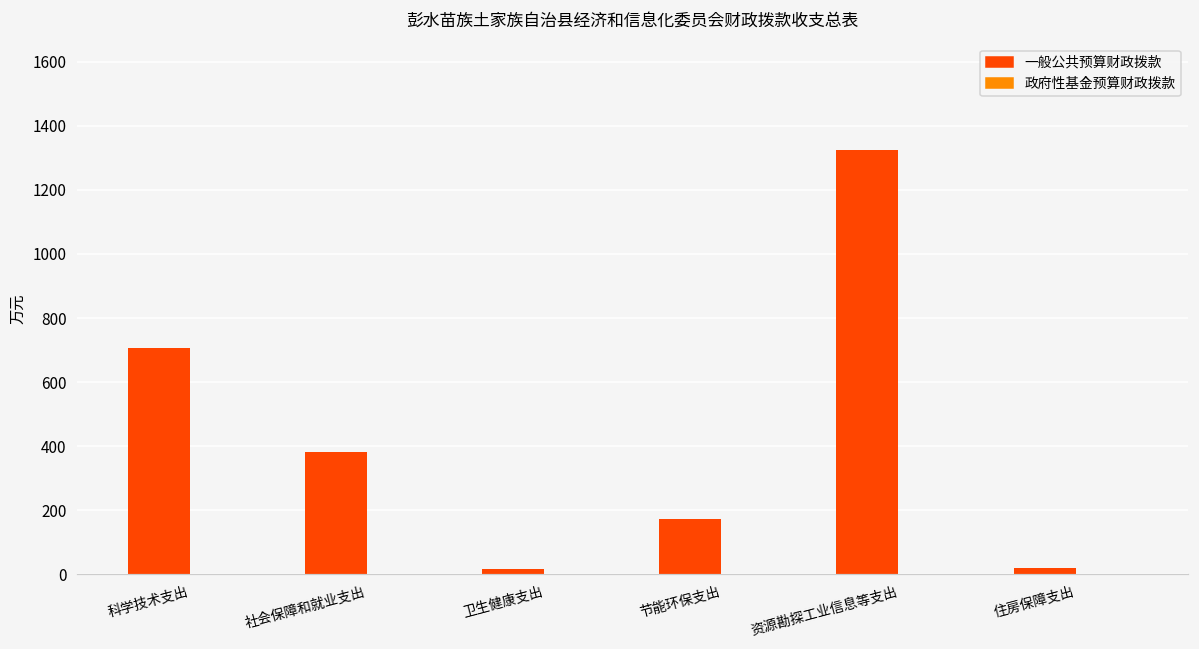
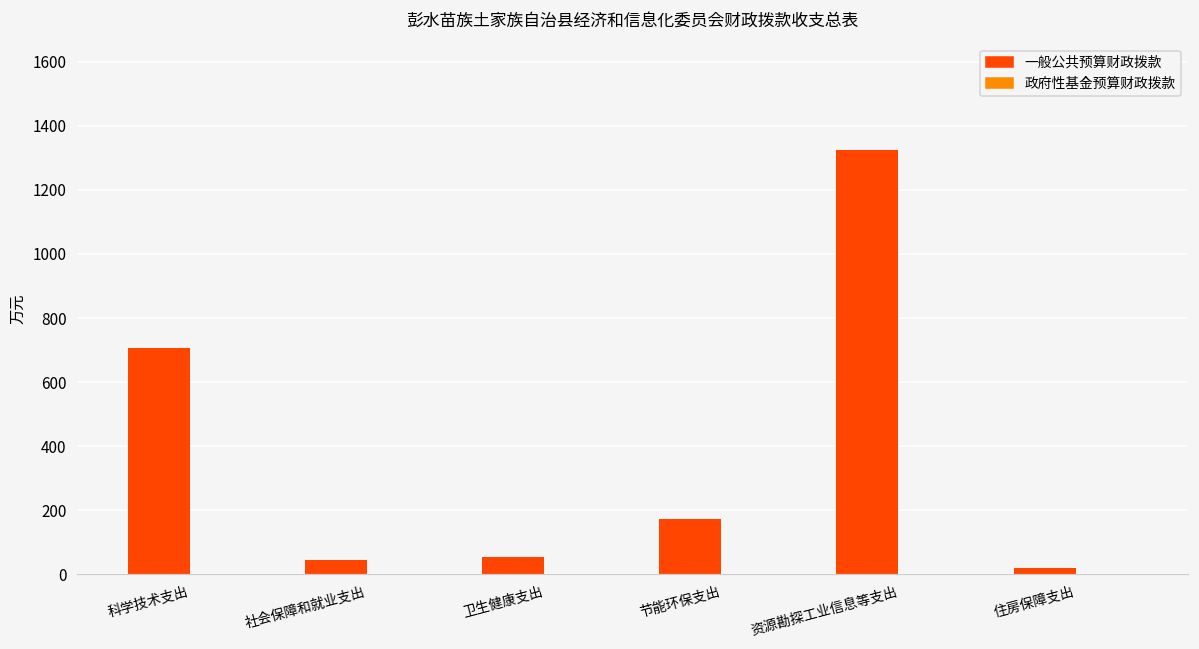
  {
    "一般公共预算财政拨款": {
      "科学技术支出": 710,
-     "社会保障和就业支出": 380,
-     "卫生健康支出": 20,
+     "社会保障和就业支出": 50,
+     "卫生健康支出": 50,
      "节能环保支出": 170,
      "资源勘探工业信息等支出": 1330,
      "住房保障支出": 20
    },
    "政府性基金预算财政拨款": {
      "科学技术支出": 0,
      "社会保障和就业支出": 0,
      "卫生健康支出": 0,
      "节能环保支出": 0,
      "资源勘探工业信息等支出": 0,
      "住房保障支出": 0
    }
  }
